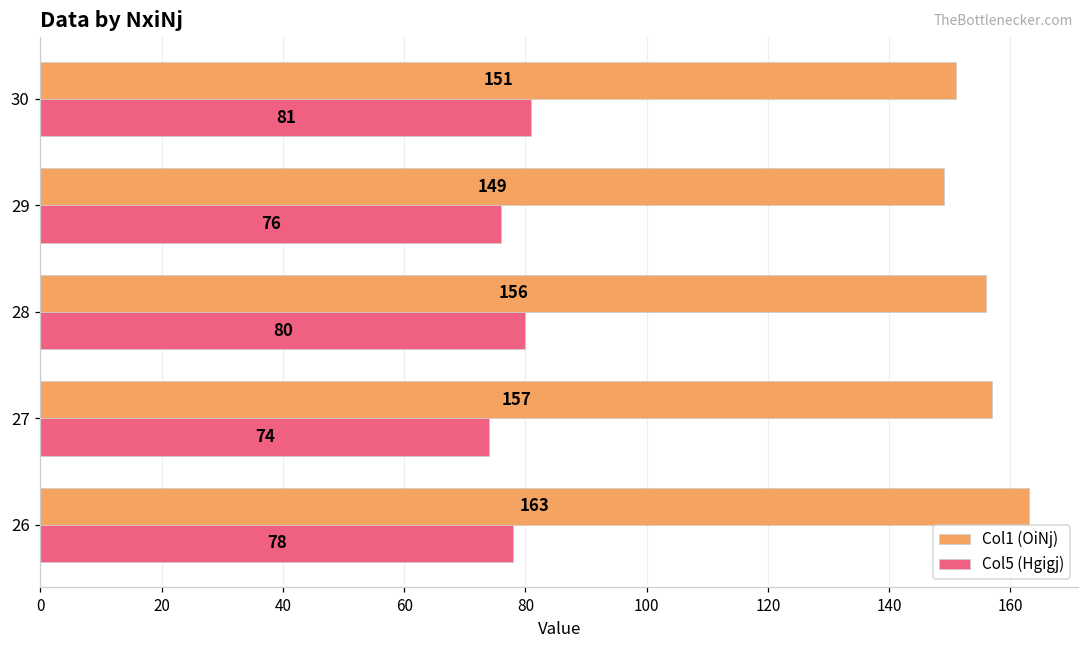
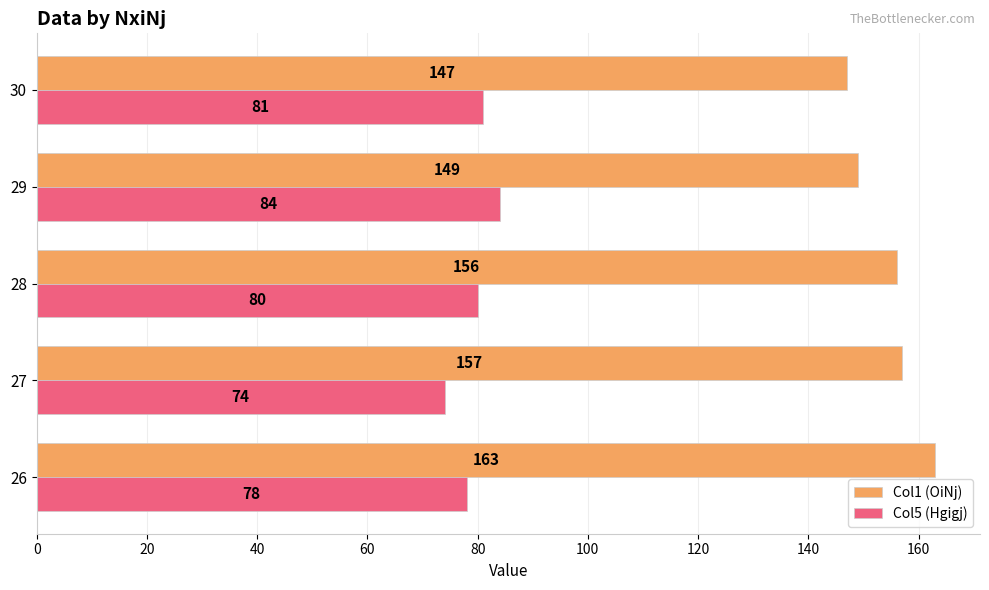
  {
    "Col1 (OiNj)": {
-     "30": 151,
+     "30": 147,
      "29": 149,
      "28": 156,
      "27": 157,
      "26": 163
    },
    "Col5 (Hgigj)": {
      "30": 81,
-     "29": 76,
+     "29": 84,
      "28": 80,
      "27": 74,
      "26": 78
    }
  }
